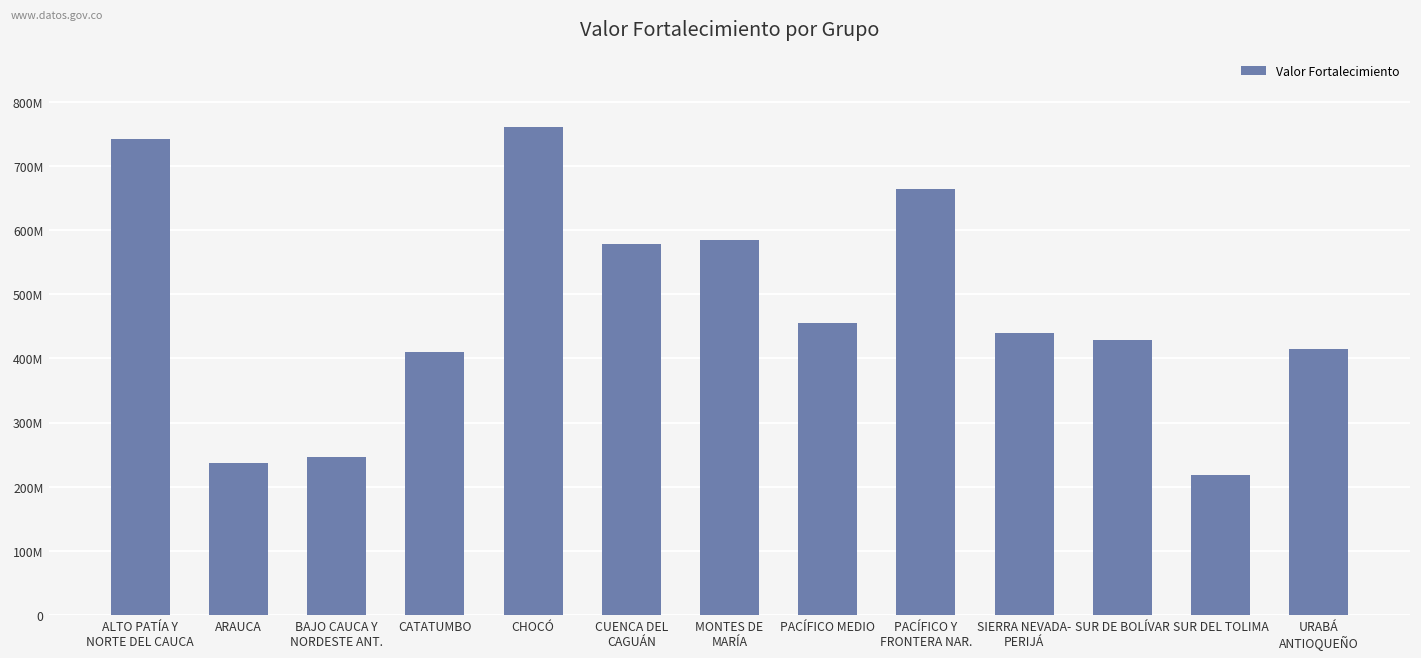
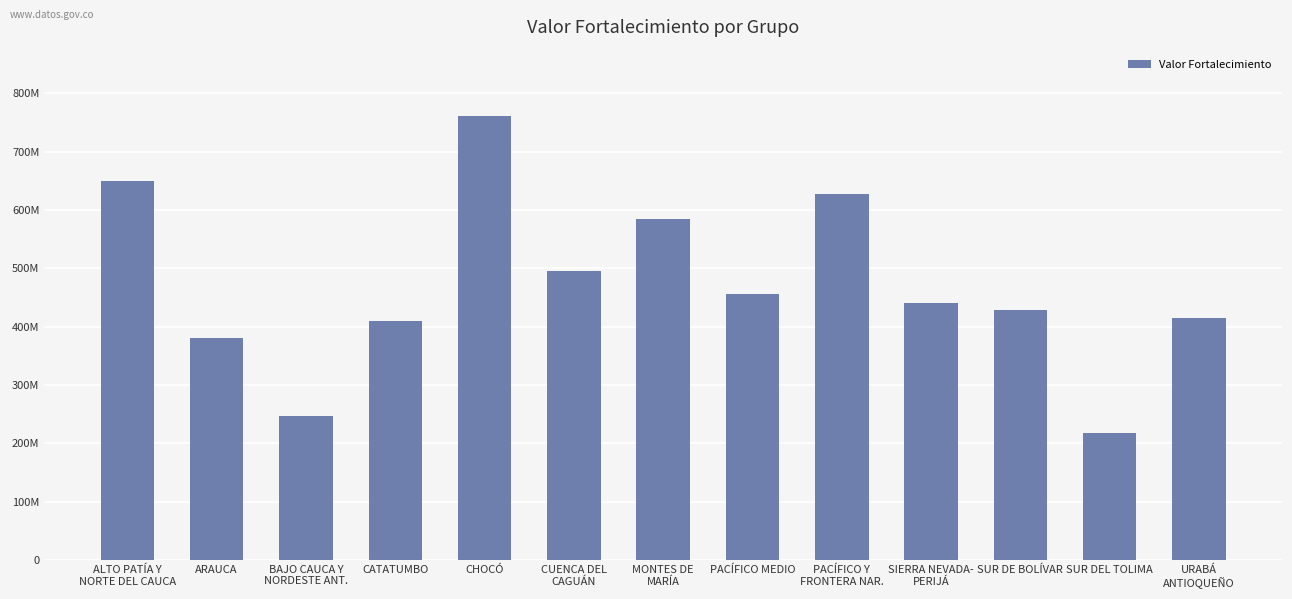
  {
-   "ALTO PATÍA Y NORTE DEL CAUCA": 740000000,
-   "ARAUCA": 240000000,
+   "ALTO PATÍA Y NORTE DEL CAUCA": 650000000,
+   "ARAUCA": 380000000,
    "BAJO CAUCA Y NORDESTE ANT.": 250000000,
    "CATATUMBO": 410000000,
    "CHOCÓ": 760000000,
-   "CUENCA DEL CAGUÁN": 580000000,
+   "CUENCA DEL CAGUÁN": 490000000,
    "MONTES DE MARÍA": 580000000,
    "PACÍFICO MEDIO": 460000000,
-   "PACÍFICO Y FRONTERA NAR.": 660000000,
+   "PACÍFICO Y FRONTERA NAR.": 630000000,
    "SIERRA NEVADA- PERIJÁ": 440000000,
    "SUR DE BOLÍVAR": 430000000,
    "SUR DEL TOLIMA": 220000000,
    "URABÁ ANTIOQUEÑO": 410000000
  }
